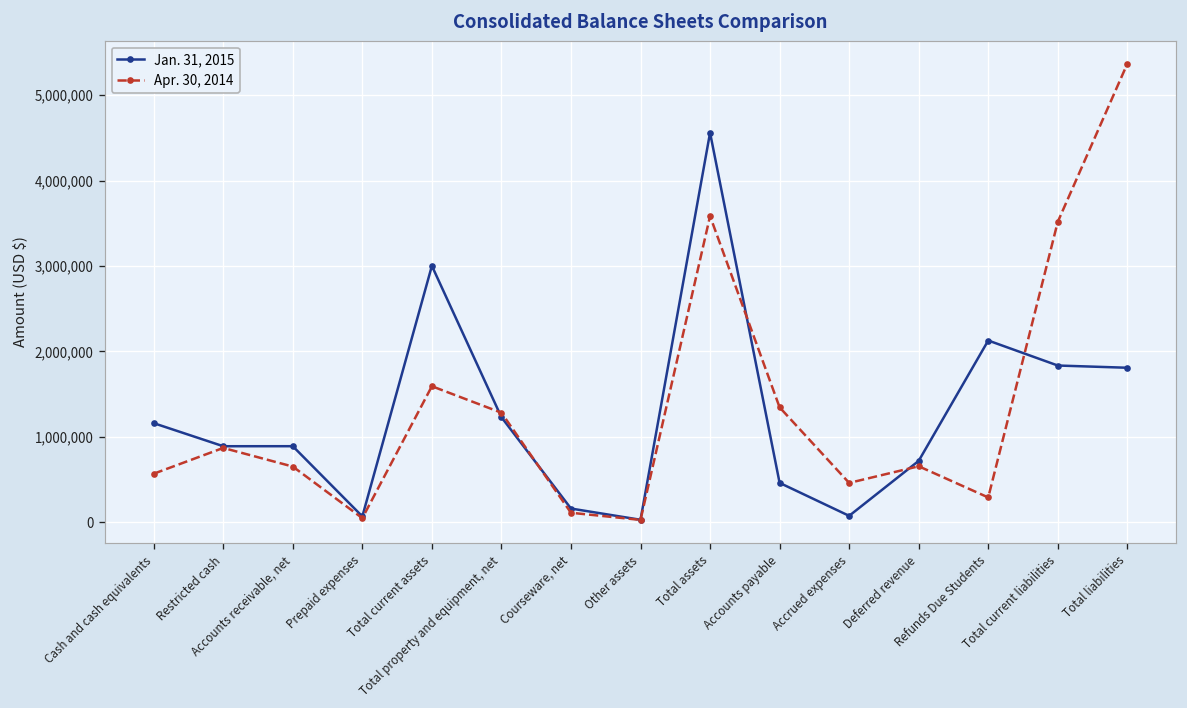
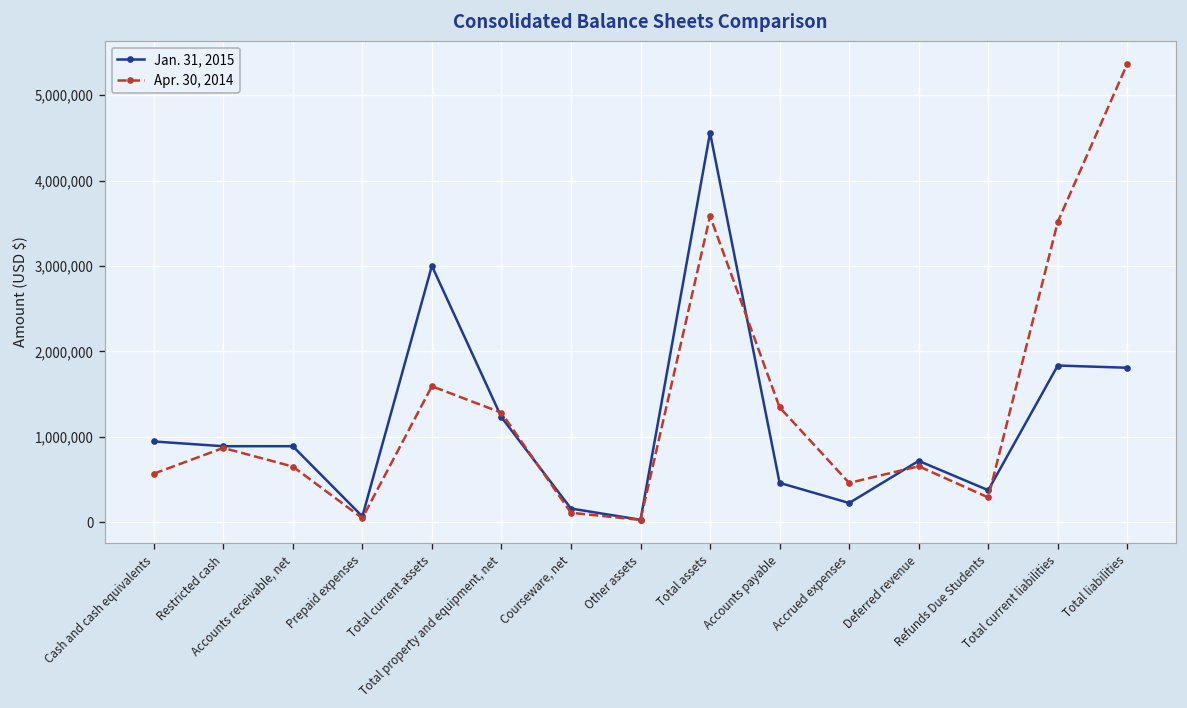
  {
    "Jan. 31, 2015": {
-     "Cash and cash equivalents": "1,200,000",
+     "Cash and cash equivalents": "900,000",
      "Accounts receivable, net": "900,000",
      "Total current assets": "3,000,000",
      "Total property and equipment, net": "1,200,000",
      "Courseware, net": "200,000",
      "Total assets": "4,600,000",
      "Accounts payable": "500,000",
-     "Accrued expenses": "100,000",
+     "Accrued expenses": "200,000",
      "Deferred revenue": "700,000",
-     "Refunds Due Students": "2,100,000",
+     "Refunds Due Students": "400,000",
      "Total current liabilities": "1,800,000",
      "Total liabilities": "1,800,000"
    },
    "Apr. 30, 2014": {
      "Cash and cash equivalents": "600,000",
      "Accounts receivable, net": "600,000",
      "Total current assets": "1,600,000",
      "Total property and equipment, net": "1,300,000",
      "Courseware, net": "100,000",
      "Total assets": "3,600,000",
      "Accounts payable": "1,300,000",
      "Accrued expenses": "500,000",
      "Deferred revenue": "700,000",
      "Refunds Due Students": "300,000",
      "Total current liabilities": "3,500,000",
      "Total liabilities": "5,400,000"
    }
  }
